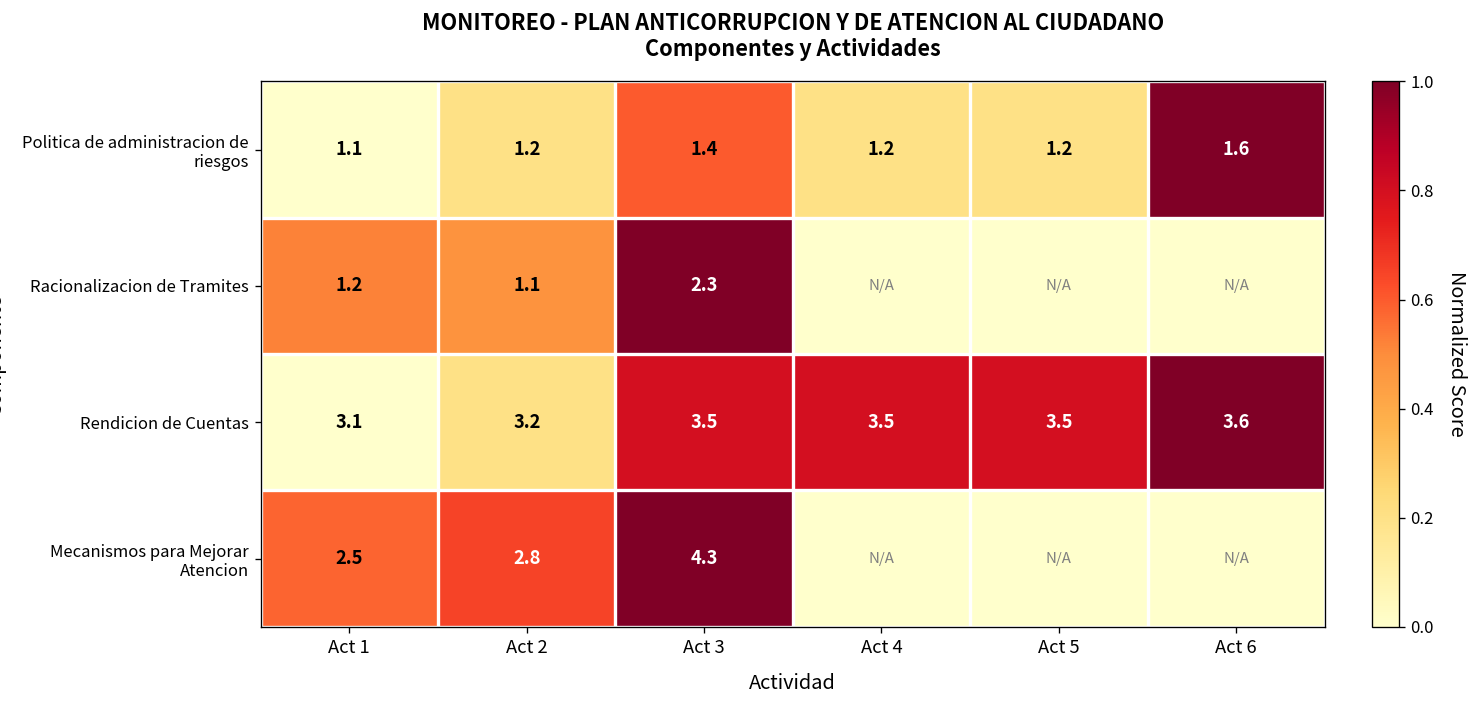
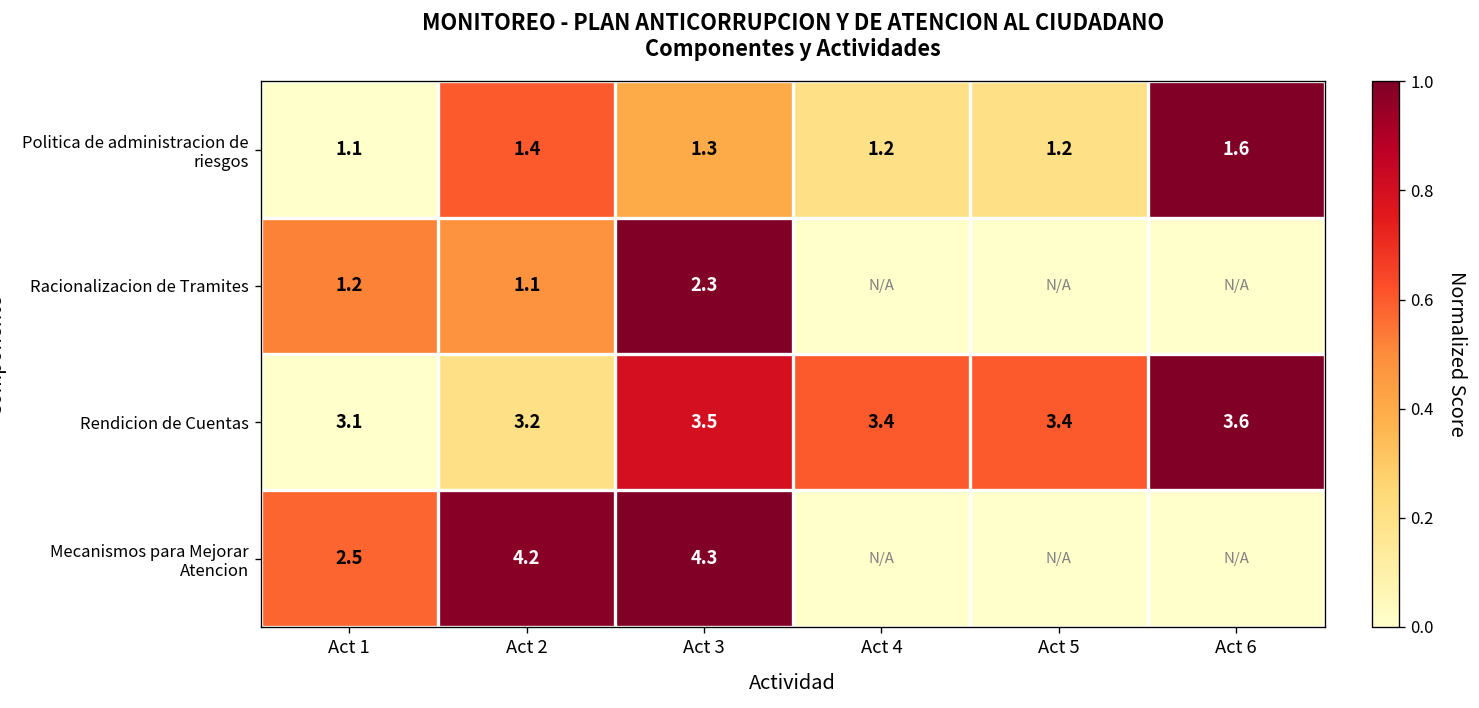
  {
    "Politica de administracion de riesgos": {
      "Act 1": 1.1,
-     "Act 2": 1.2,
-     "Act 3": 1.4,
+     "Act 2": 1.4,
+     "Act 3": 1.3,
      "Act 4": 1.2,
      "Act 5": 1.2,
      "Act 6": 1.6
    },
    "Racionalizacion de Tramites": {
      "Act 1": 1.2,
      "Act 2": 1.1,
      "Act 3": 2.3
    },
    "Rendicion de Cuentas": {
      "Act 1": 3.1,
      "Act 2": 3.2,
      "Act 3": 3.5,
-     "Act 4": 3.5,
-     "Act 5": 3.5,
+     "Act 4": 3.4,
+     "Act 5": 3.4,
      "Act 6": 3.6
    },
    "Mecanismos para Mejorar Atencion": {
      "Act 1": 2.5,
-     "Act 2": 2.8,
+     "Act 2": 4.2,
      "Act 3": 4.3
    }
  }
